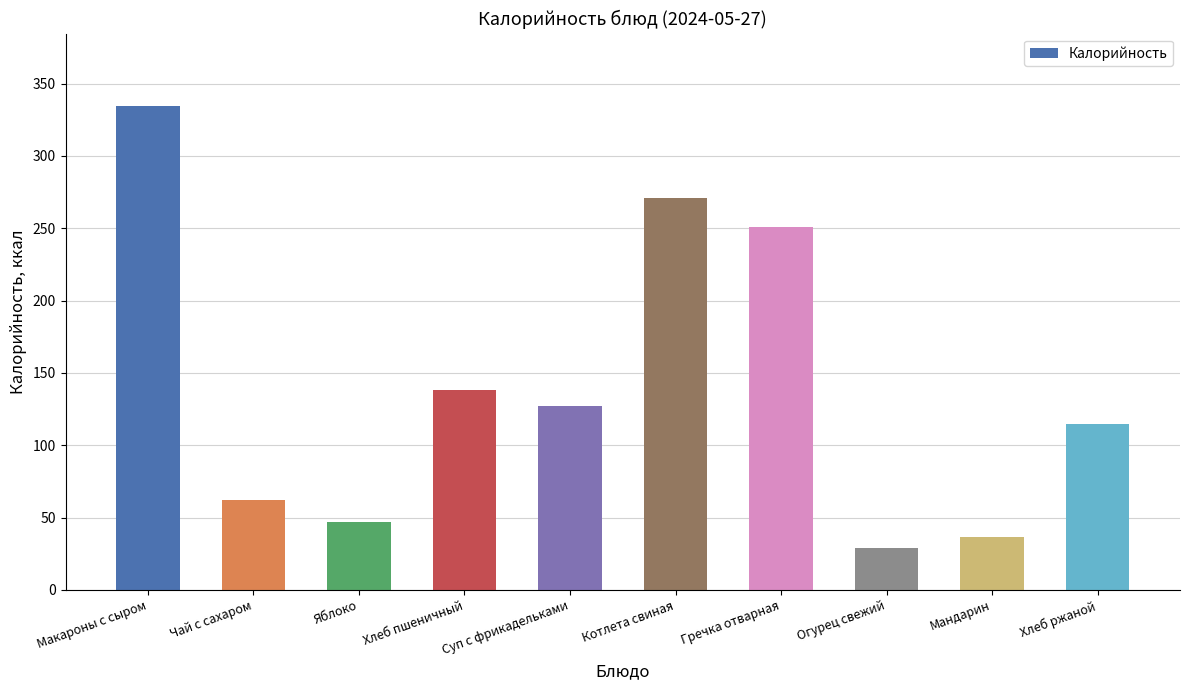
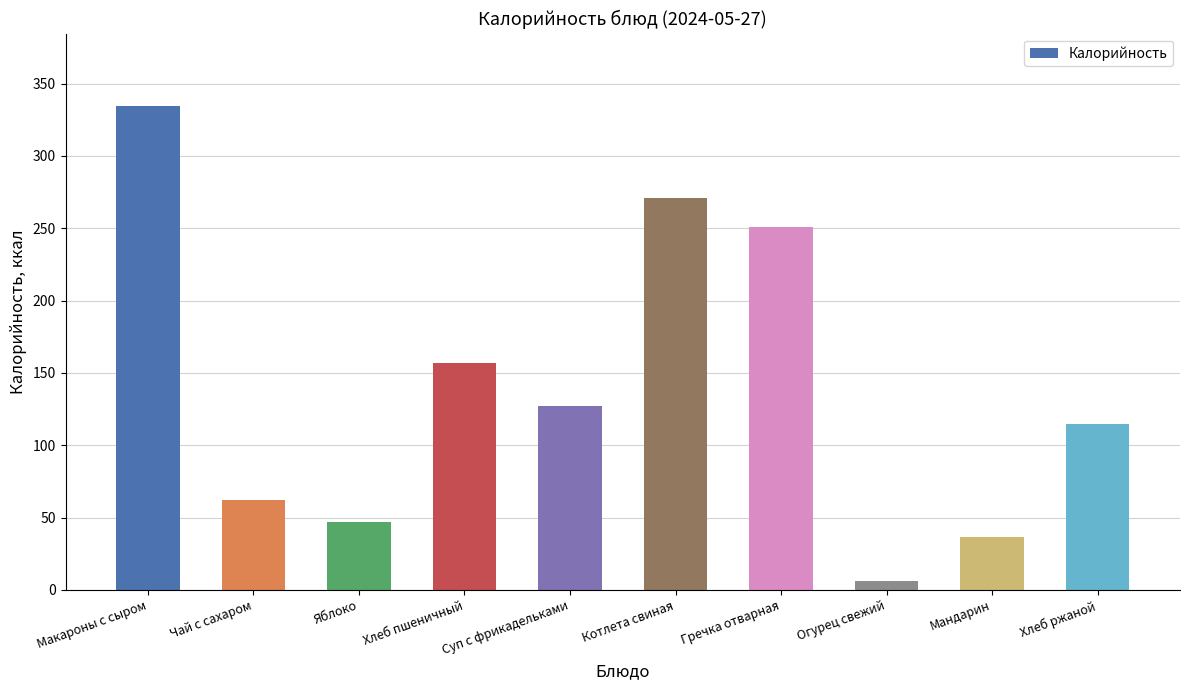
  {
    "Макароны с сыром": 334,
    "Чай с сахаром": 62,
    "Яблоко": 47,
-   "Хлеб пшеничный": 139,
+   "Хлеб пшеничный": 157,
    "Суп с фрикадельками": 127,
    "Котлета свиная": 271,
    "Гречка отварная": 251,
-   "Огурец свежий": 29,
+   "Огурец свежий": 6,
    "Мандарин": 37,
    "Хлеб ржаной": 115
  }
